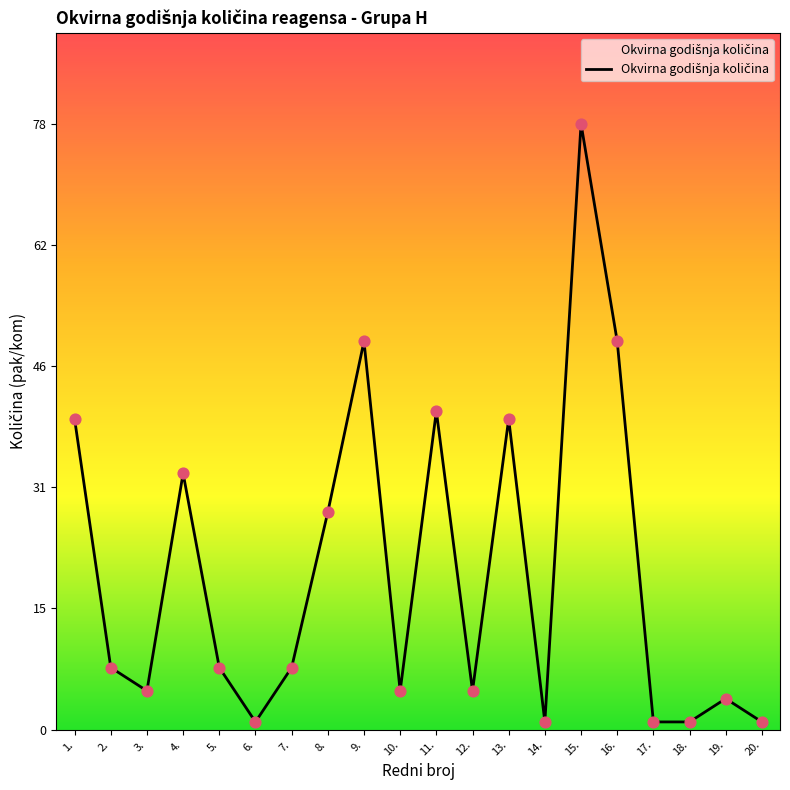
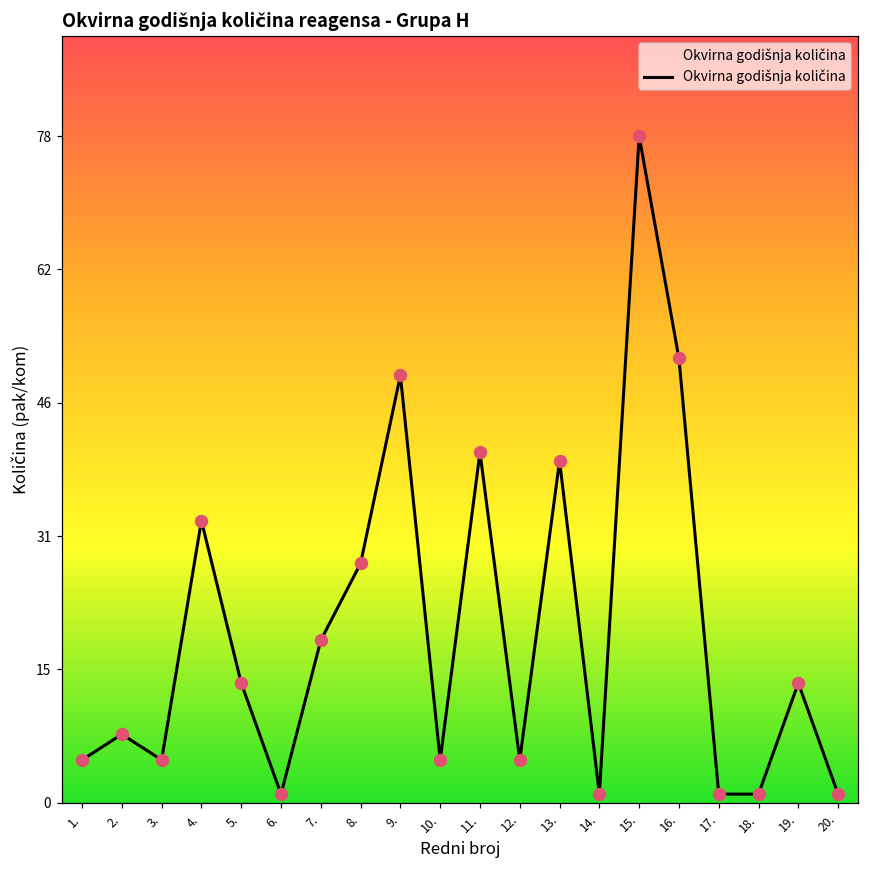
  {
-   "1.": 40,
+   "1.": 5,
    "2.": 8,
    "3.": 5,
    "4.": 33,
-   "5.": 8,
+   "5.": 14,
    "6.": 1,
-   "7.": 8,
+   "7.": 19,
    "8.": 28,
    "9.": 50,
    "10.": 5,
    "11.": 41,
    "12.": 5,
    "13.": 40,
    "14.": 1,
    "15.": 78,
-   "16.": 50,
+   "16.": 52,
    "17.": 1,
    "18.": 1,
-   "19.": 4,
+   "19.": 14,
    "20.": 1
  }
